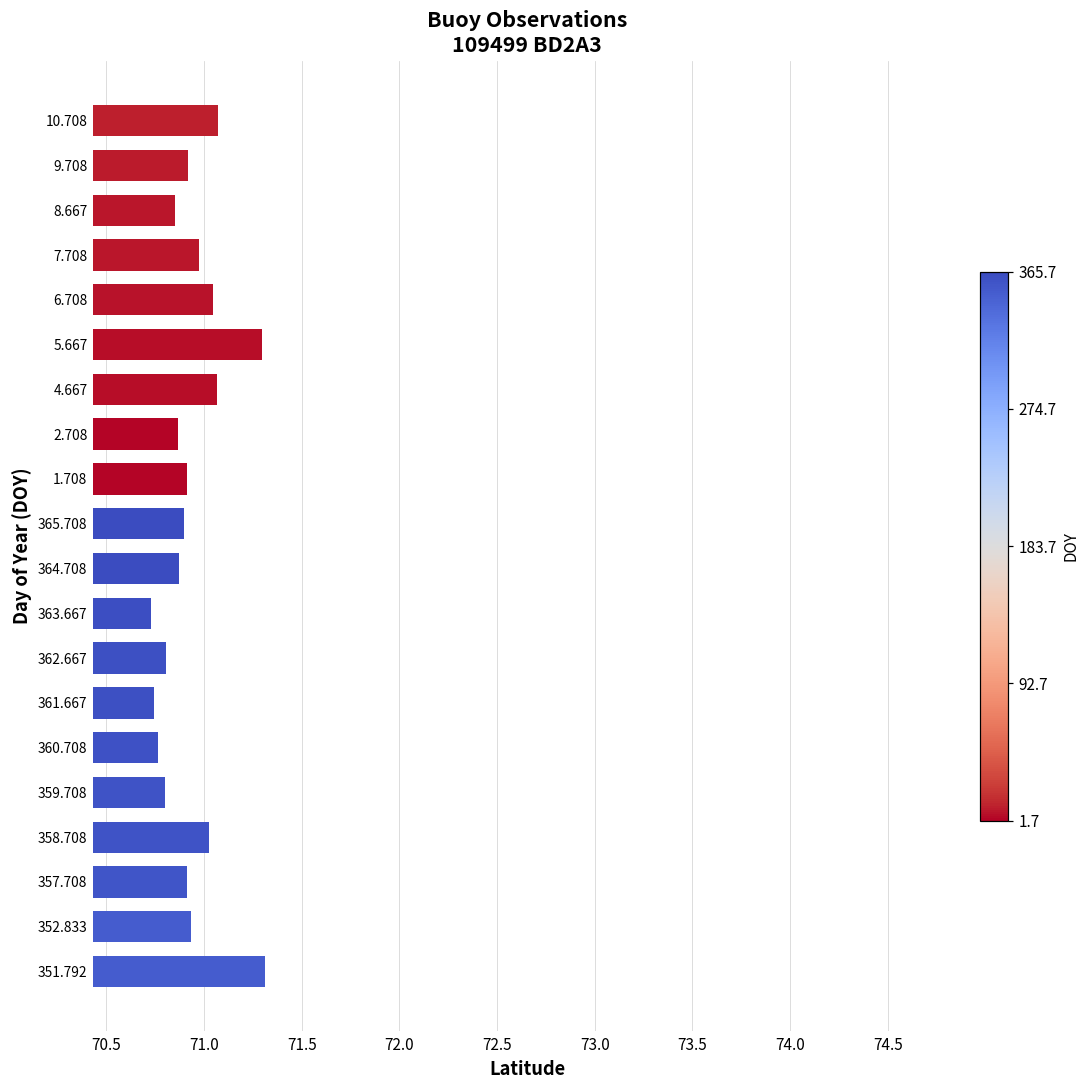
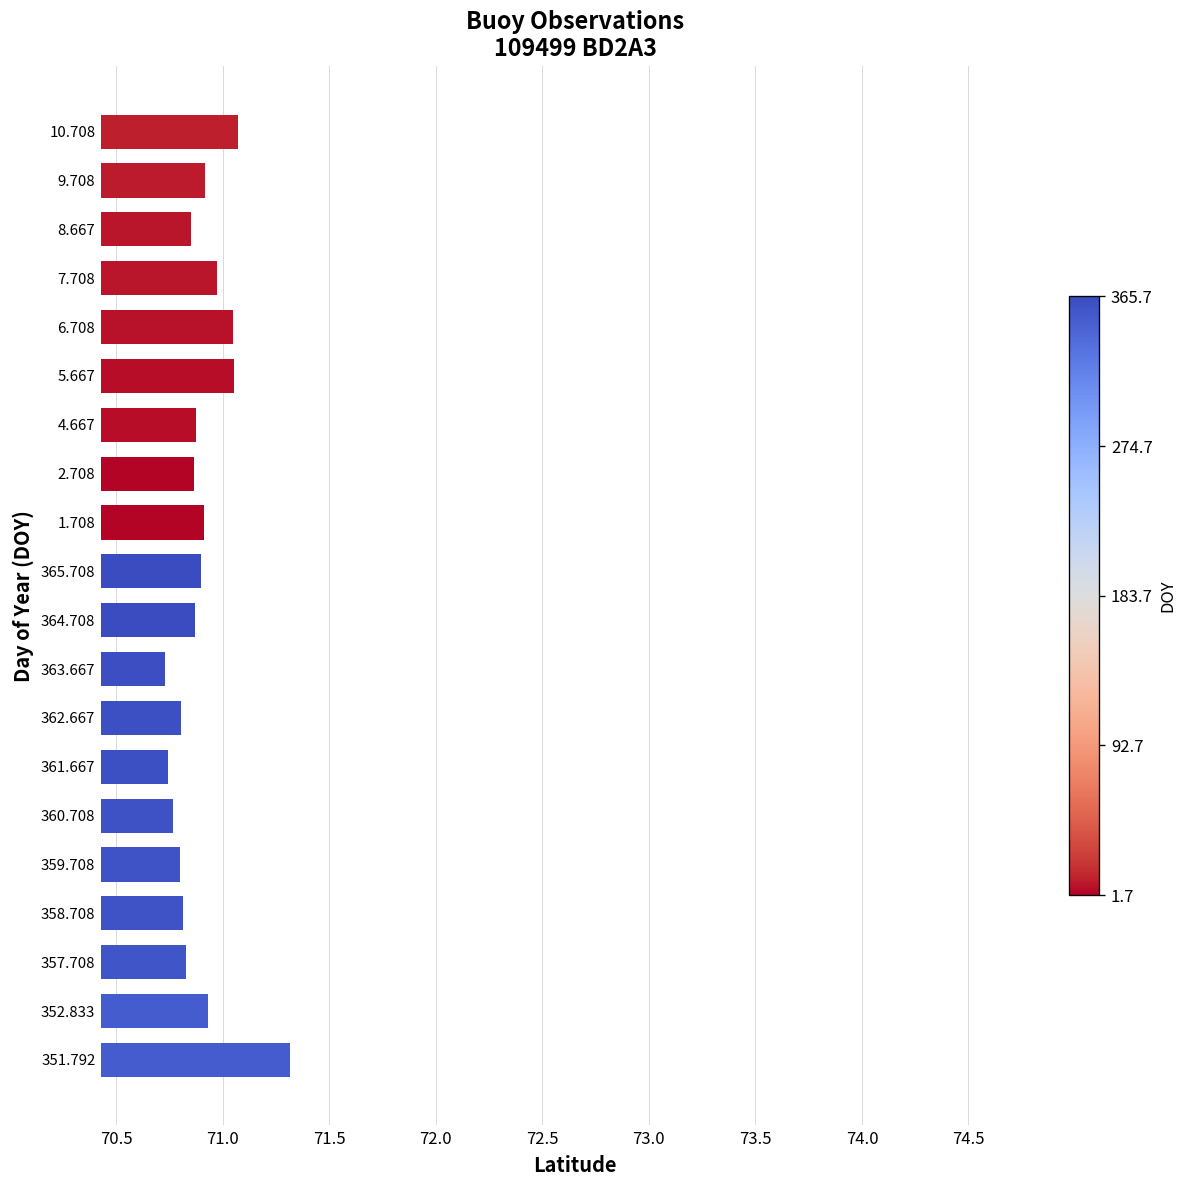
  {
    "10.708": 71.07,
    "9.708": 70.92,
    "8.667": 70.85,
    "7.708": 70.97,
    "6.708": 71.05,
-   "5.667": 71.30,
-   "4.667": 71.07,
+   "5.667": 71.05,
+   "4.667": 70.88,
    "2.708": 70.87,
    "1.708": 70.91,
    "365.708": 70.90,
    "364.708": 70.87,
    "363.667": 70.73,
    "362.667": 70.80,
    "361.667": 70.74,
    "360.708": 70.77,
    "359.708": 70.80,
-   "358.708": 71.03,
-   "357.708": 70.91,
+   "358.708": 70.81,
+   "357.708": 70.83,
    "352.833": 70.93,
    "351.792": 71.31
  }
